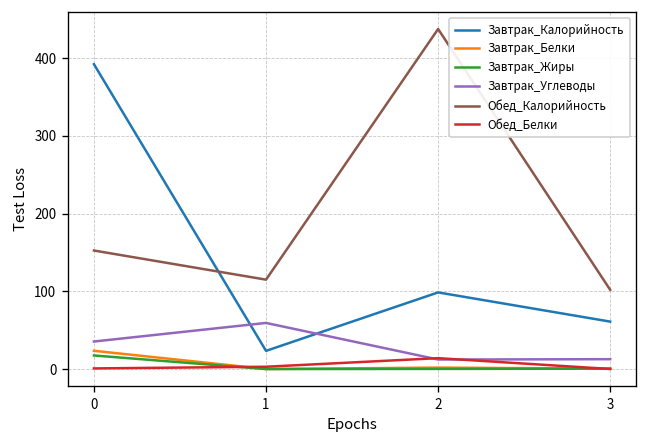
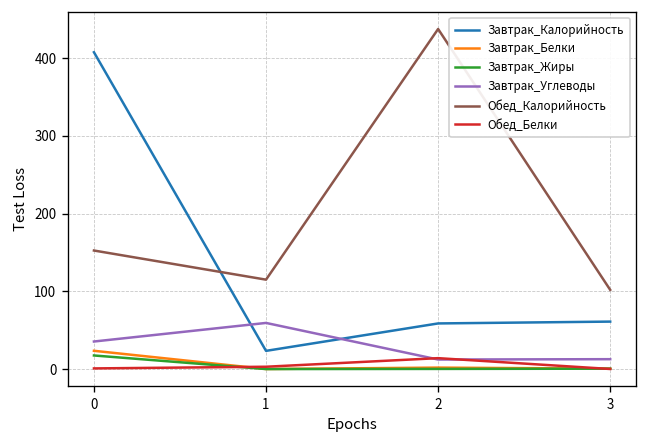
  {
    "Завтрак_Калорийность": {
-     "0": 390,
+     "0": 410,
      "1": 20,
-     "2": 100,
+     "2": 60,
      "3": 60
    },
    "Завтрак_Белки": {
      "0": 20
    },
    "Завтрак_Жиры": {
      "0": 20
    },
    "Завтрак_Углеводы": {
      "0": 40,
      "1": 60,
      "3": 10
    },
    "Обед_Калорийность": {
      "0": 150,
      "1": 120,
      "2": 440,
      "3": 100
    },
    "Обед_Белки": {
      "0": 0
    }
  }
